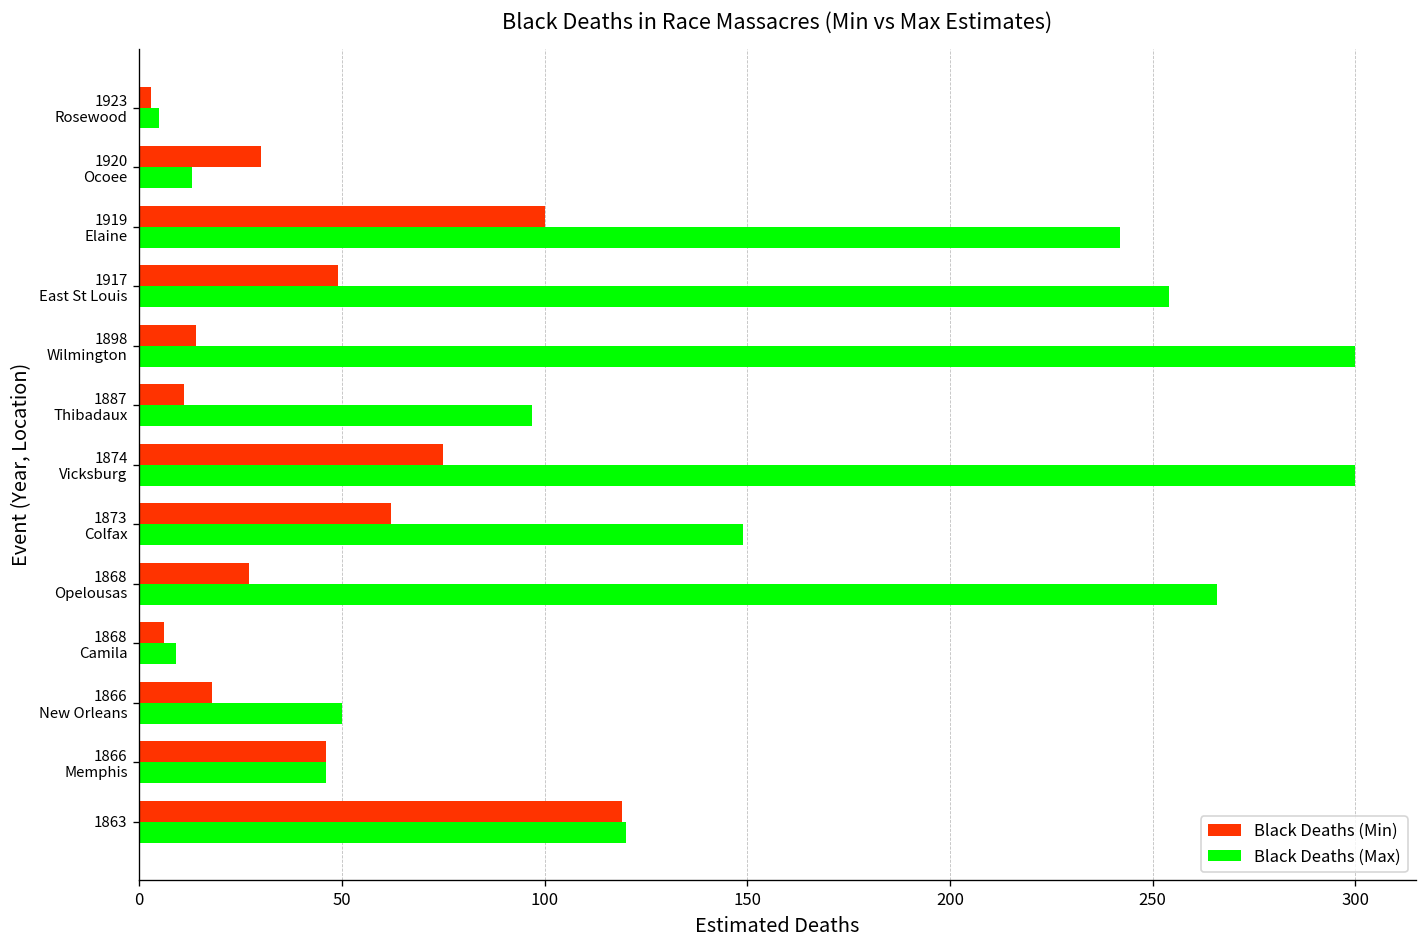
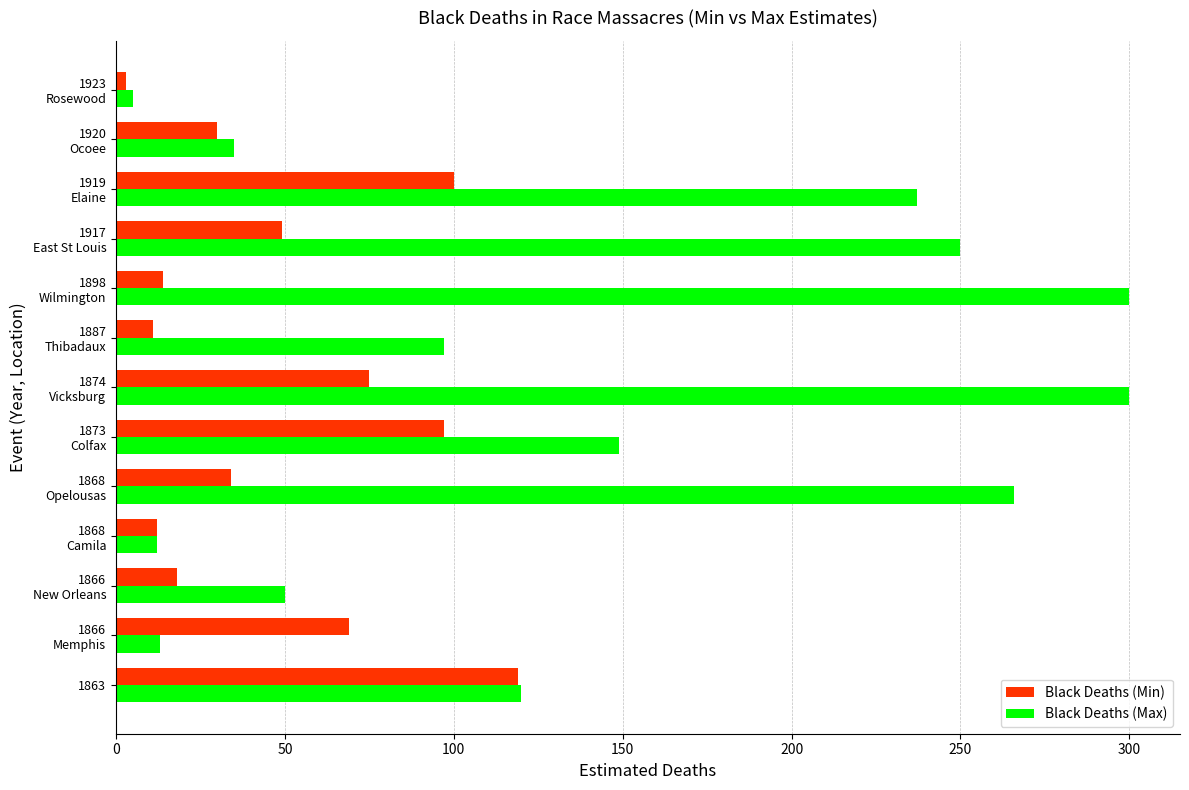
  {
    "Black Deaths (Min)": {
      "1923 Rosewood": 3,
      "1920 Ocoee": 30,
      "1919 Elaine": 100,
      "1917 East St Louis": 49,
      "1898 Wilmington": 14,
      "1887 Thibadaux": 11,
      "1874 Vicksburg": 75,
-     "1873 Colfax": 62,
-     "1868 Opelousas": 27,
-     "1868 Camila": 6,
+     "1873 Colfax": 97,
+     "1868 Opelousas": 34,
+     "1868 Camila": 12,
      "1866 New Orleans": 18,
-     "1866 Memphis": 46,
+     "1866 Memphis": 69,
      "1863": 119
    },
    "Black Deaths (Max)": {
      "1923 Rosewood": 5,
-     "1920 Ocoee": 13,
-     "1919 Elaine": 242,
-     "1917 East St Louis": 254,
+     "1920 Ocoee": 35,
+     "1919 Elaine": 237,
+     "1917 East St Louis": 250,
      "1898 Wilmington": 300,
      "1887 Thibadaux": 97,
      "1874 Vicksburg": 300,
      "1873 Colfax": 149,
      "1868 Opelousas": 266,
-     "1868 Camila": 9,
+     "1868 Camila": 12,
      "1866 New Orleans": 50,
-     "1866 Memphis": 46,
+     "1866 Memphis": 13,
      "1863": 120
    }
  }
